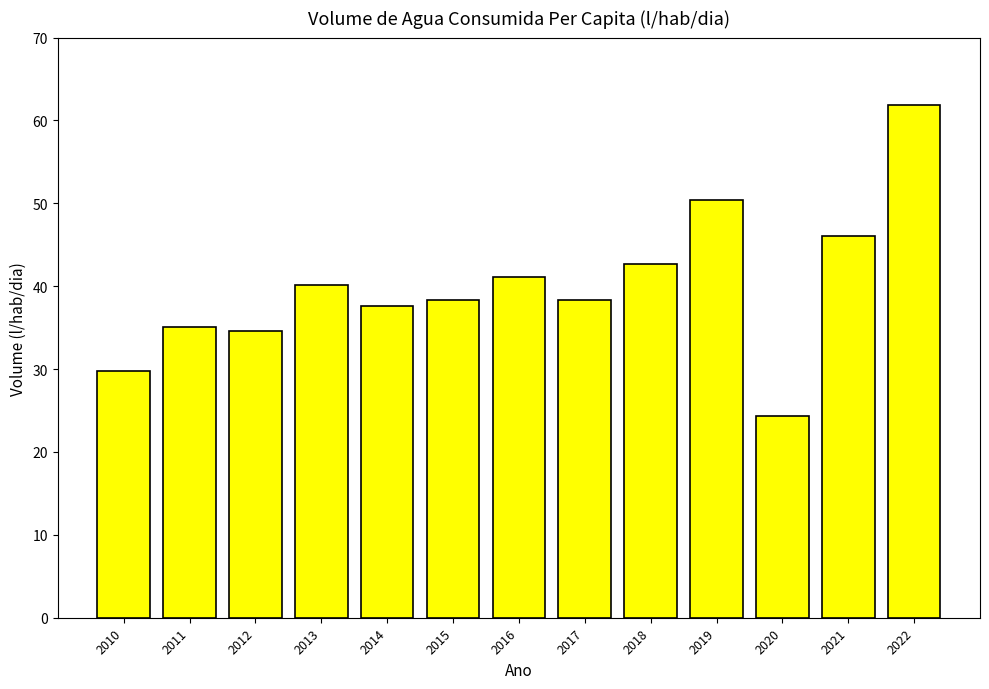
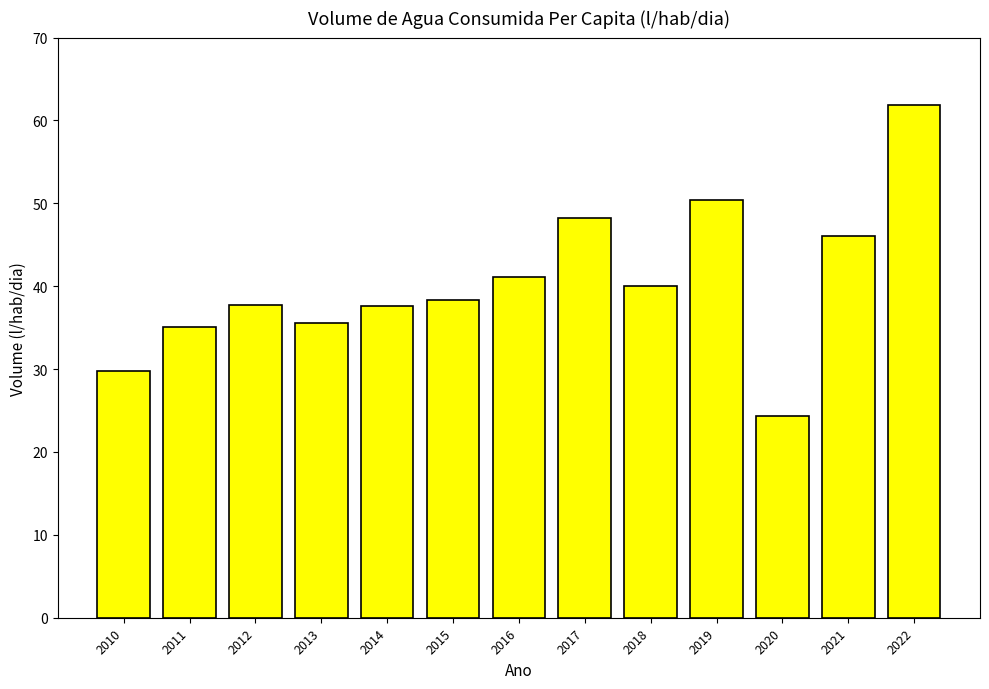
  {
    "2010": 30,
    "2011": 35,
-   "2012": 35,
-   "2013": 40,
+   "2012": 38,
+   "2013": 36,
    "2014": 38,
    "2015": 38,
    "2016": 41,
-   "2017": 38,
-   "2018": 43,
+   "2017": 48,
+   "2018": 40,
    "2019": 50,
    "2020": 24,
    "2021": 46,
    "2022": 62
  }
